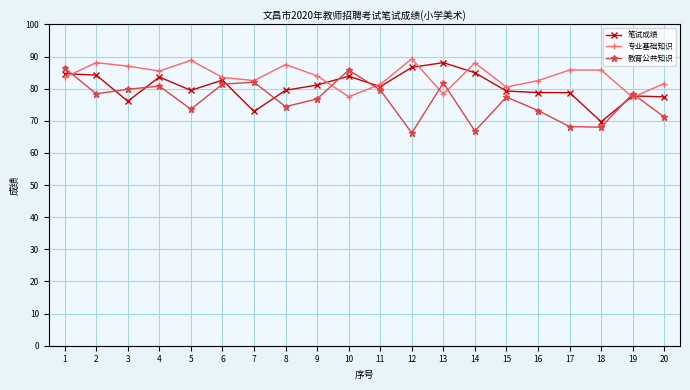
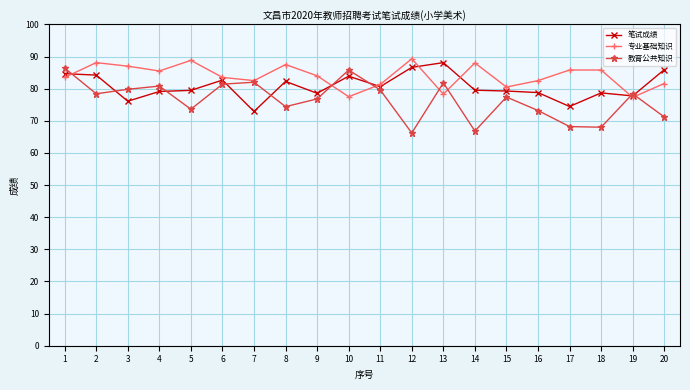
  {
    "笔试成绩": {
      "1": 85,
      "2": 84,
      "3": 76,
-     "4": 84,
+     "4": 79,
      "5": 79,
      "6": 83,
      "7": 73,
-     "8": 80,
-     "9": 81,
+     "8": 82,
+     "9": 79,
      "10": 84,
      "12": 87,
      "13": 88,
-     "14": 85,
+     "14": 80,
      "15": 79,
      "16": 79,
-     "17": 79,
-     "18": 70,
-     "20": 77
+     "17": 74,
+     "18": 79,
+     "20": 86
    }
  }
